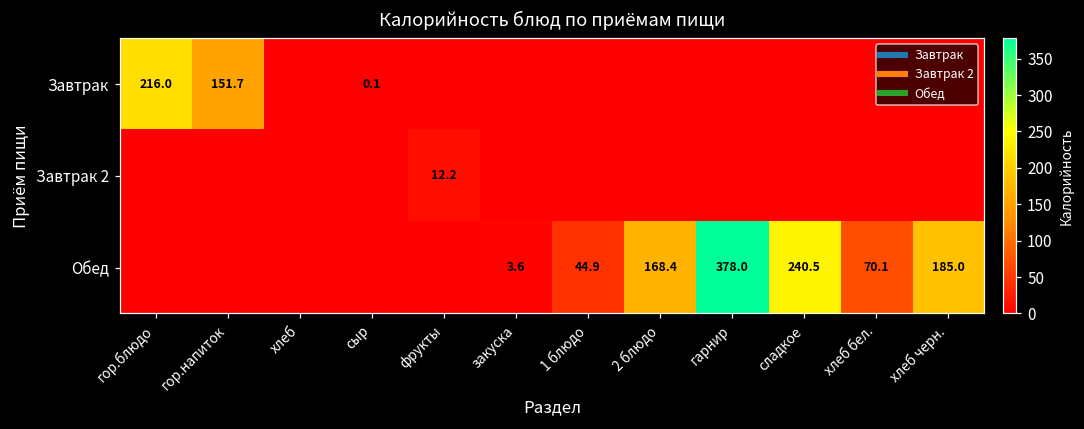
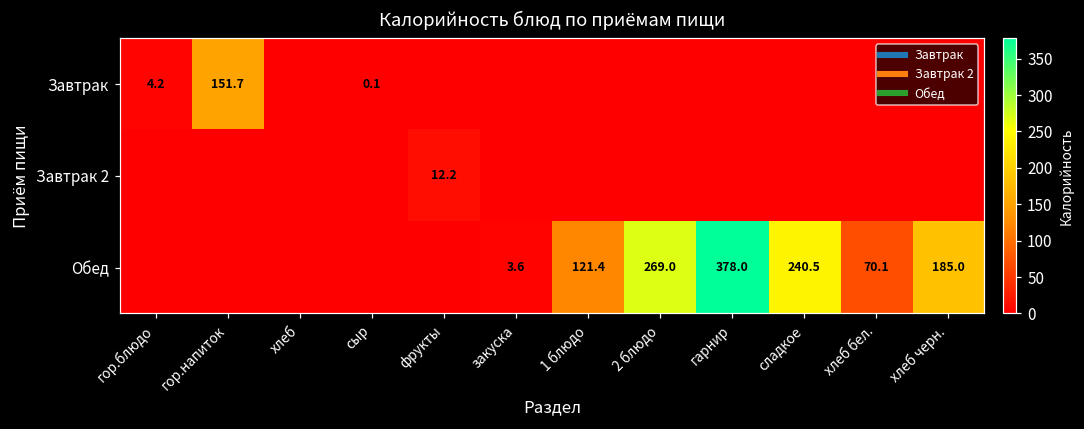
  {
    "Завтрак": {
-     "гор.блюдо": 216.0,
+     "гор.блюдо": 4.2,
      "гор.напиток": 151.7,
      "сыр": 0.1
    },
    "Завтрак 2": {
      "фрукты": 12.2
    },
    "Обед": {
      "закуска": 3.6,
-     "1 блюдо": 44.9,
-     "2 блюдо": 168.4,
+     "1 блюдо": 121.4,
+     "2 блюдо": 269.0,
      "гарнир": 378.0,
      "сладкое": 240.5,
      "хлеб бел.": 70.1,
      "хлеб черн.": 185.0
    }
  }
